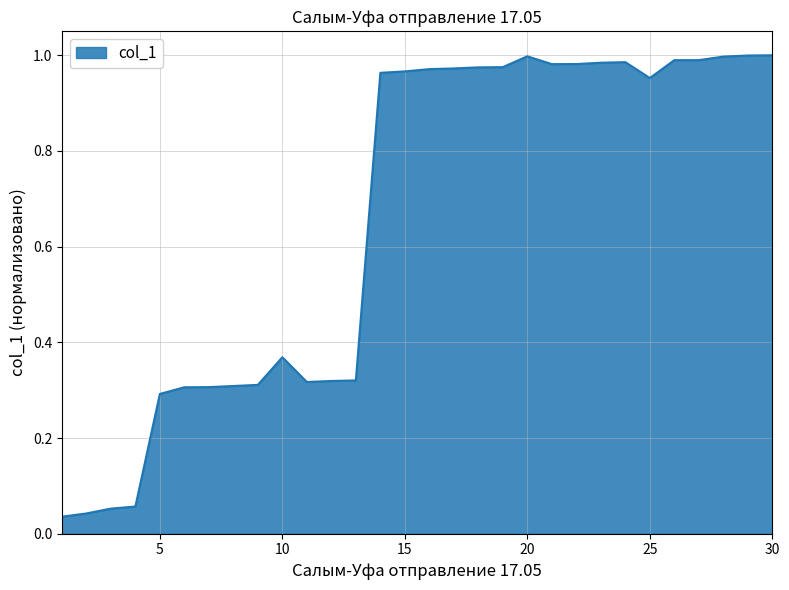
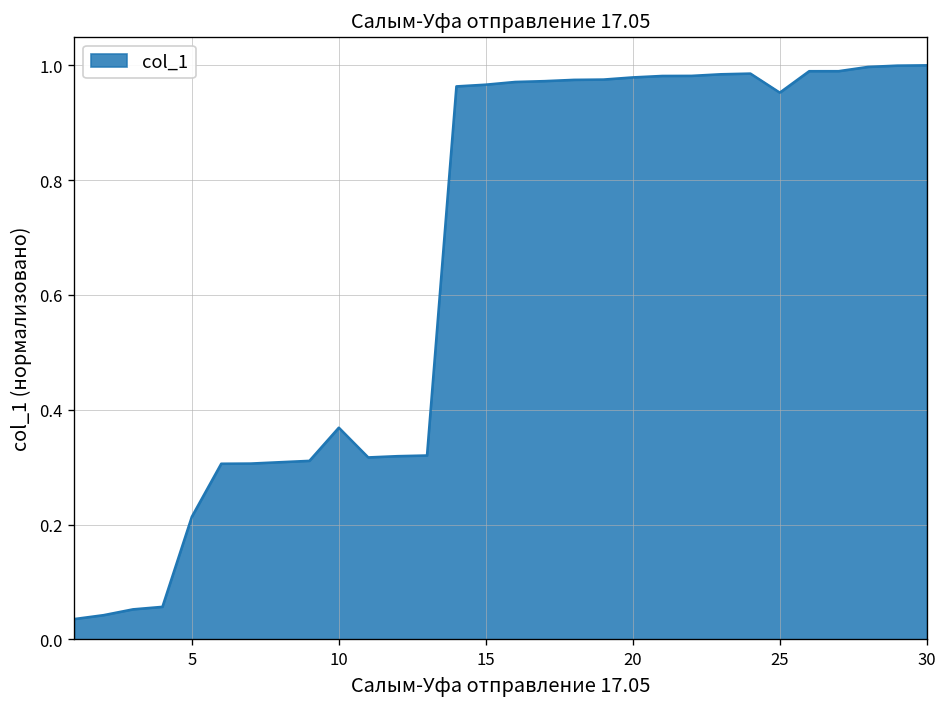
  {
-   "5": 0.29,
+   "5": 0.21,
    "10": 0.37,
    "15": 0.97,
-   "20": 1.00,
+   "20": 0.98,
    "25": 0.95,
    "30": 1.00
  }
